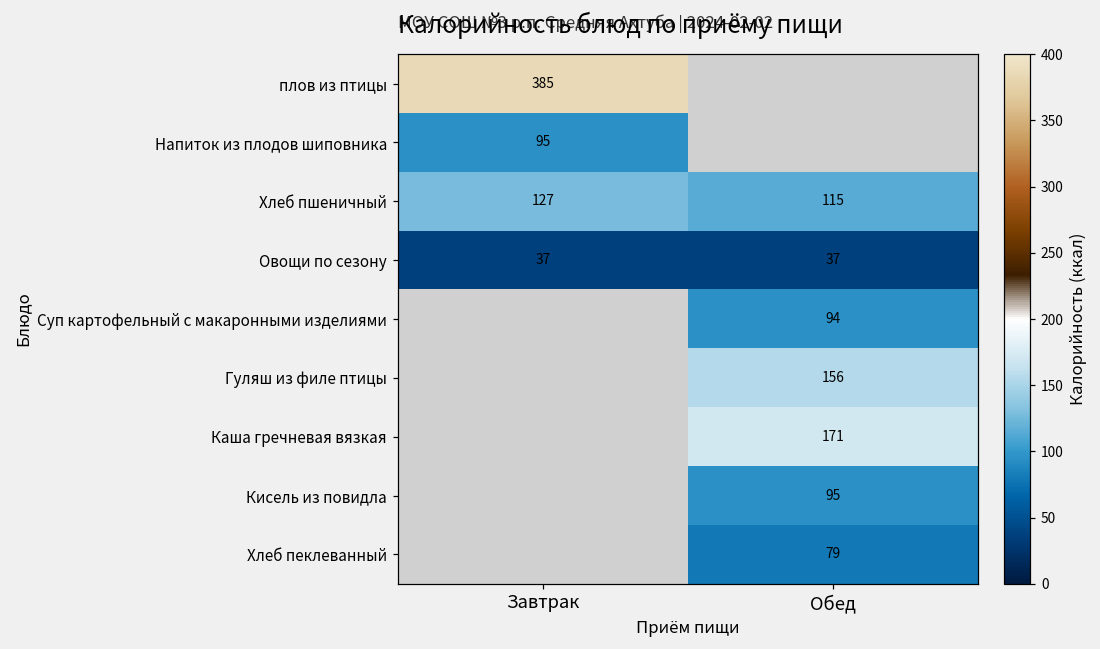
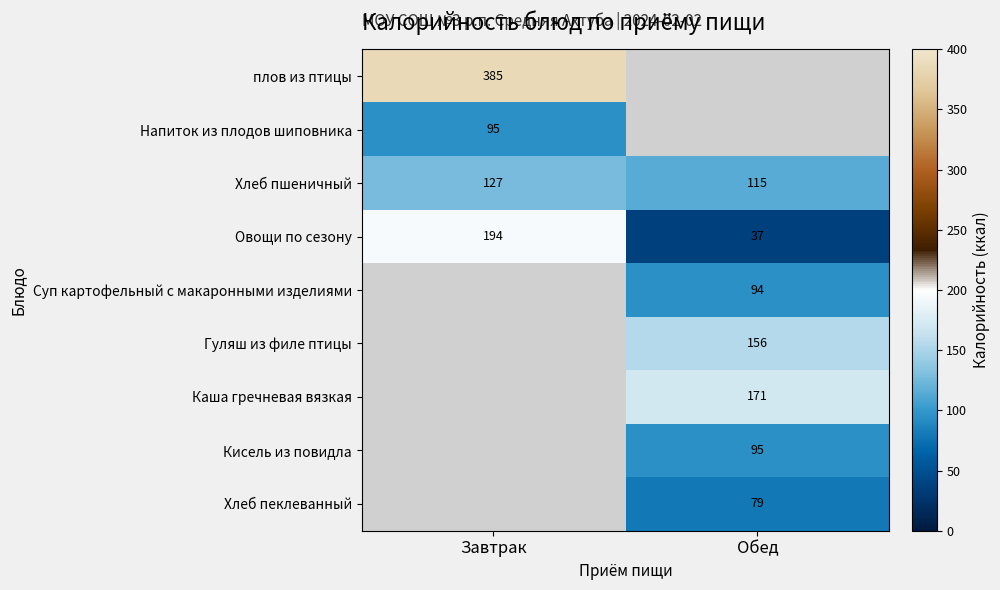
  {
    "плов из птицы": {
      "Завтрак": 385
    },
    "Напиток из плодов шиповника": {
      "Завтрак": 95
    },
    "Хлеб пшеничный": {
      "Завтрак": 127,
      "Обед": 115
    },
    "Овощи по сезону": {
-     "Завтрак": 37,
+     "Завтрак": 194,
      "Обед": 37
    },
    "Суп картофельный с макаронными изделиями": {
      "Обед": 94
    },
    "Гуляш из филе птицы": {
      "Обед": 156
    },
    "Каша гречневая вязкая": {
      "Обед": 171
    },
    "Кисель из повидла": {
      "Обед": 95
    },
    "Хлеб пеклеванный": {
      "Обед": 79
    }
  }
